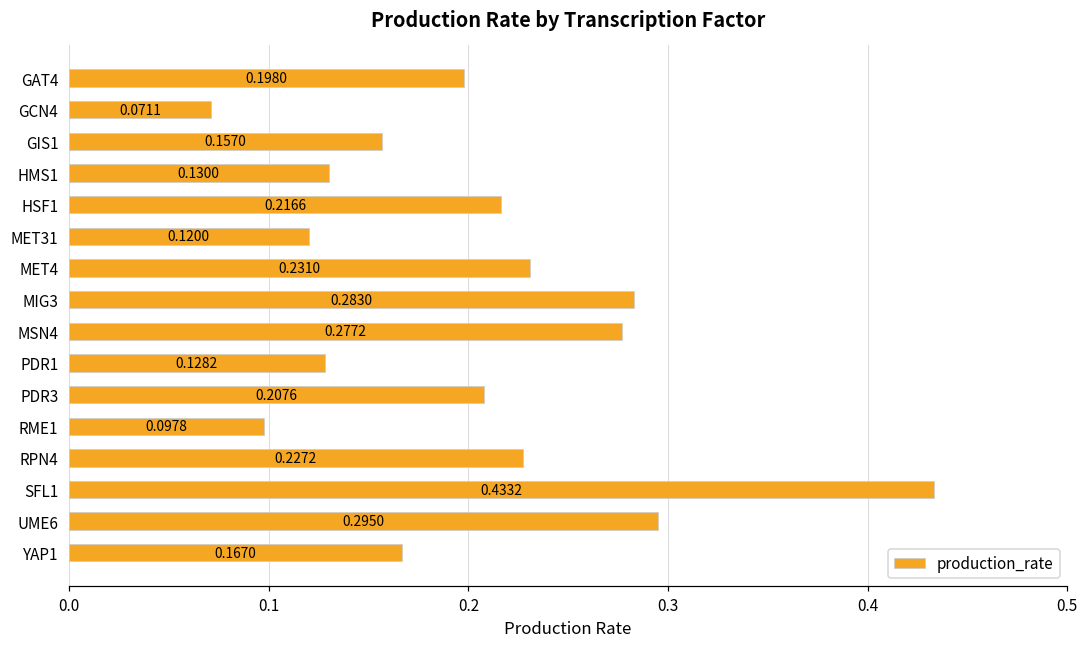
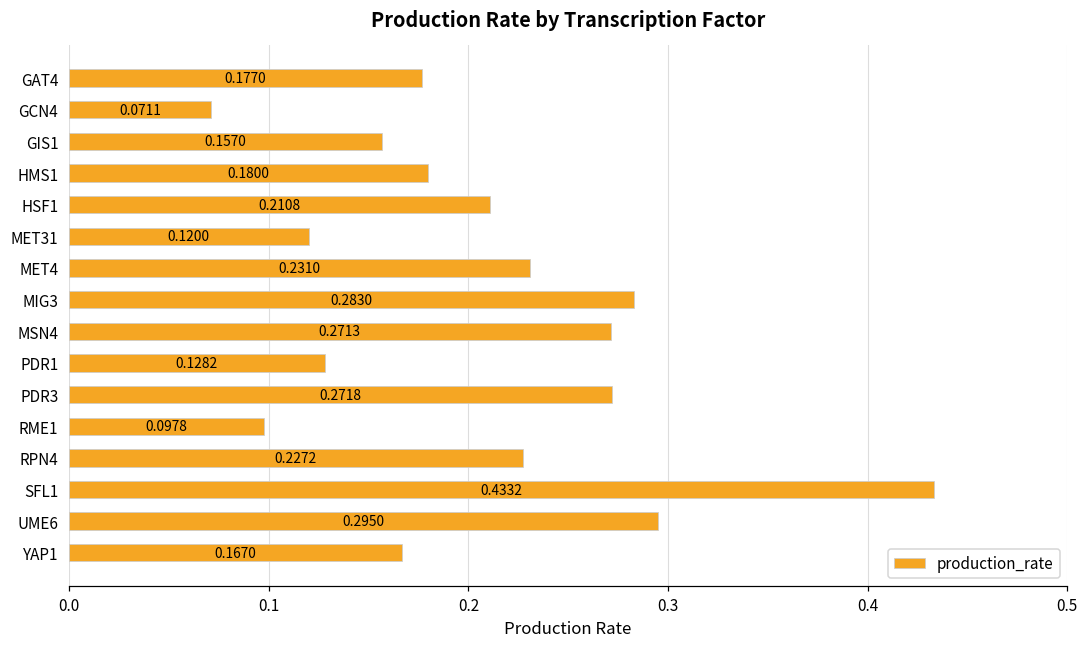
  {
-   "GAT4": 0.1980,
+   "GAT4": 0.1770,
    "GCN4": 0.0711,
    "GIS1": 0.1570,
-   "HMS1": 0.1300,
-   "HSF1": 0.2166,
+   "HMS1": 0.1800,
+   "HSF1": 0.2108,
    "MET31": 0.1200,
    "MET4": 0.2310,
    "MIG3": 0.2830,
-   "MSN4": 0.2772,
+   "MSN4": 0.2713,
    "PDR1": 0.1282,
-   "PDR3": 0.2076,
+   "PDR3": 0.2718,
    "RME1": 0.0978,
    "RPN4": 0.2272,
    "SFL1": 0.4332,
    "UME6": 0.2950,
    "YAP1": 0.1670
  }
